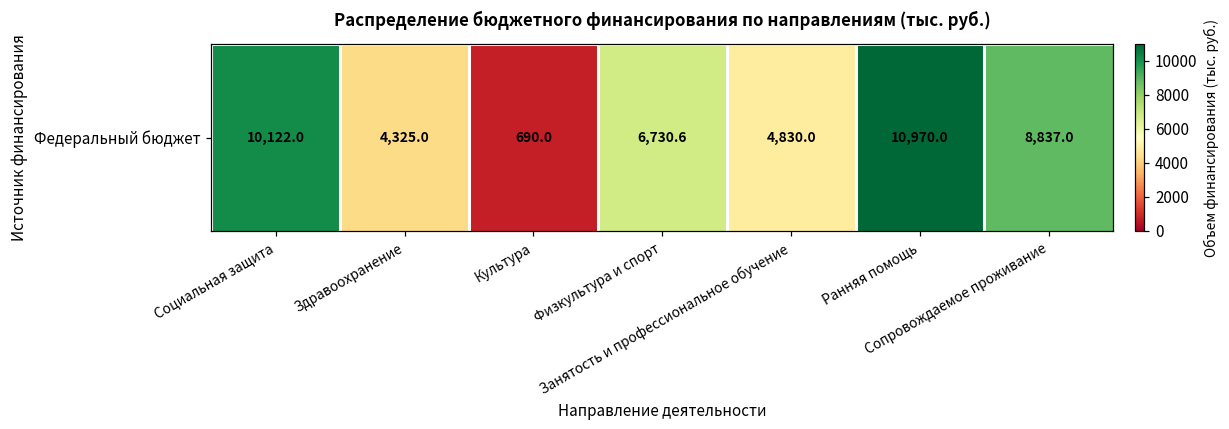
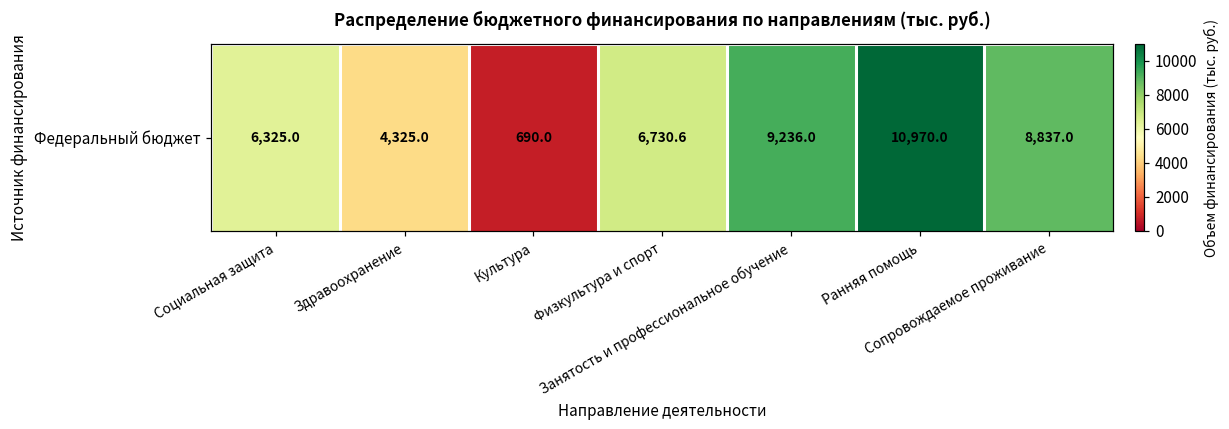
  {
    "Федеральный бюджет": {
-     "Социальная защита": "10,122.0",
+     "Социальная защита": "6,325.0",
      "Здравоохранение": "4,325.0",
      "Культура": "690.0",
      "Физкультура и спорт": "6,730.6",
-     "Занятость и профессиональное обучение": "4,830.0",
+     "Занятость и профессиональное обучение": "9,236.0",
      "Ранняя помощь": "10,970.0",
      "Сопровождаемое проживание": "8,837.0"
    }
  }
